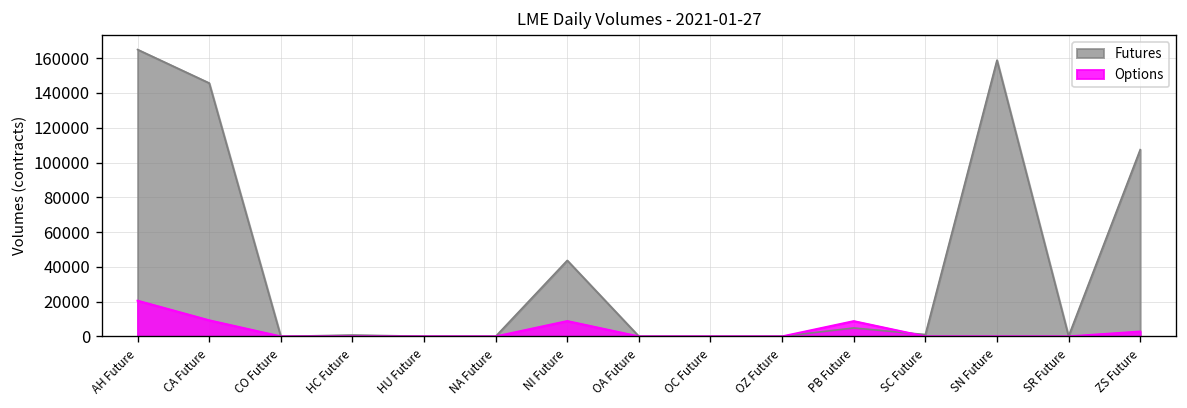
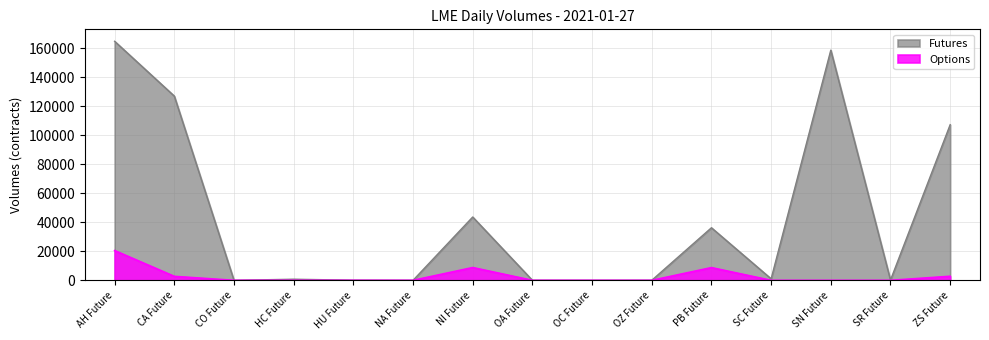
  {
    "Futures": {
      "AH Future": 165000,
-     "CA Future": 146000,
+     "CA Future": 127000,
      "NI Future": 44000,
-     "PB Future": 5000,
+     "PB Future": 36000,
      "SN Future": 159000,
      "ZS Future": 107000
    },
    "Options": {
      "AH Future": 21000,
-     "CA Future": 9000,
+     "CA Future": 3000,
      "NI Future": 9000,
      "PB Future": 9000,
      "SN Future": 0,
      "ZS Future": 3000
    }
  }
